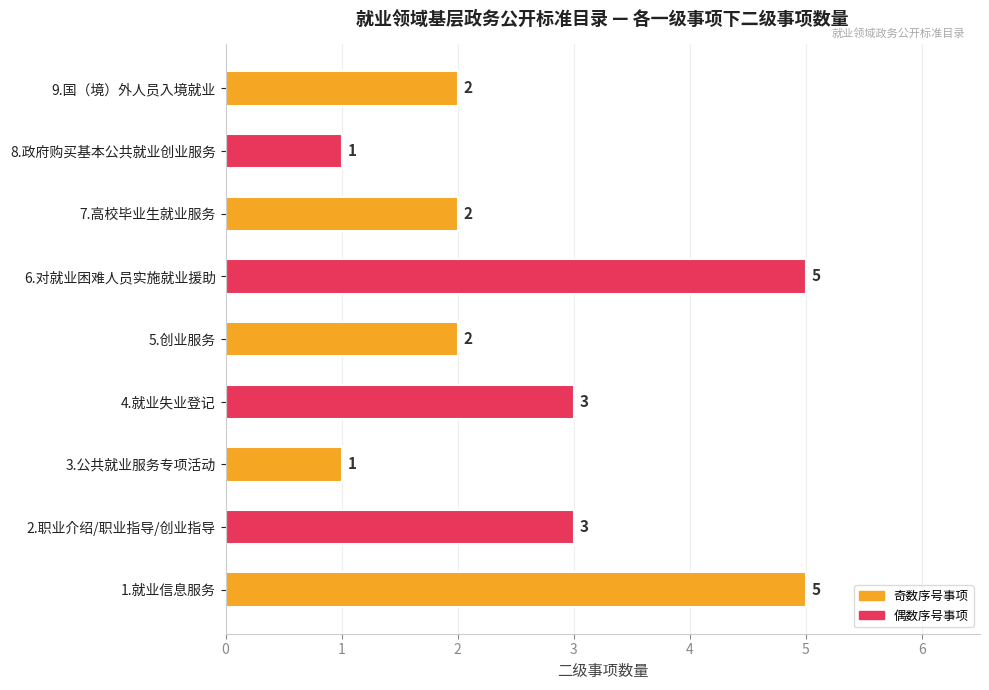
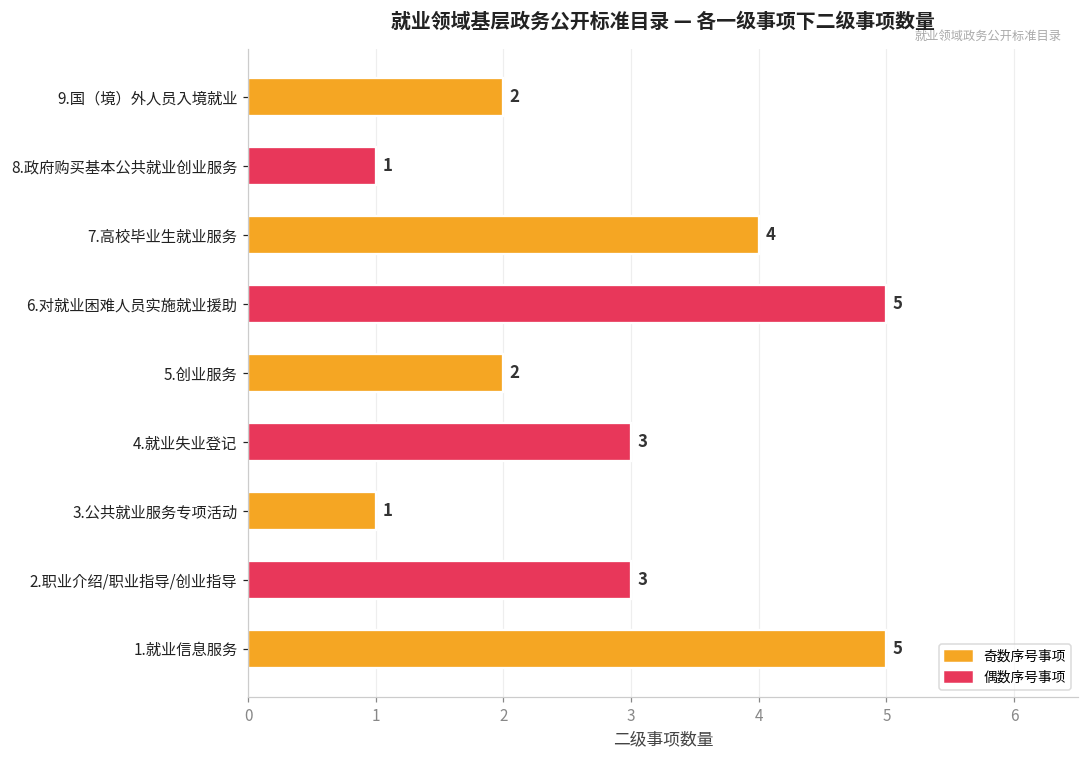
  {
    "9.国（境）外人员入境就业": 2,
    "8.政府购买基本公共就业创业服务": 1,
-   "7.高校毕业生就业服务": 2,
+   "7.高校毕业生就业服务": 4,
    "6.对就业困难人员实施就业援助": 5,
    "5.创业服务": 2,
    "4.就业失业登记": 3,
    "3.公共就业服务专项活动": 1,
    "2.职业介绍/职业指导/创业指导": 3,
    "1.就业信息服务": 5
  }
